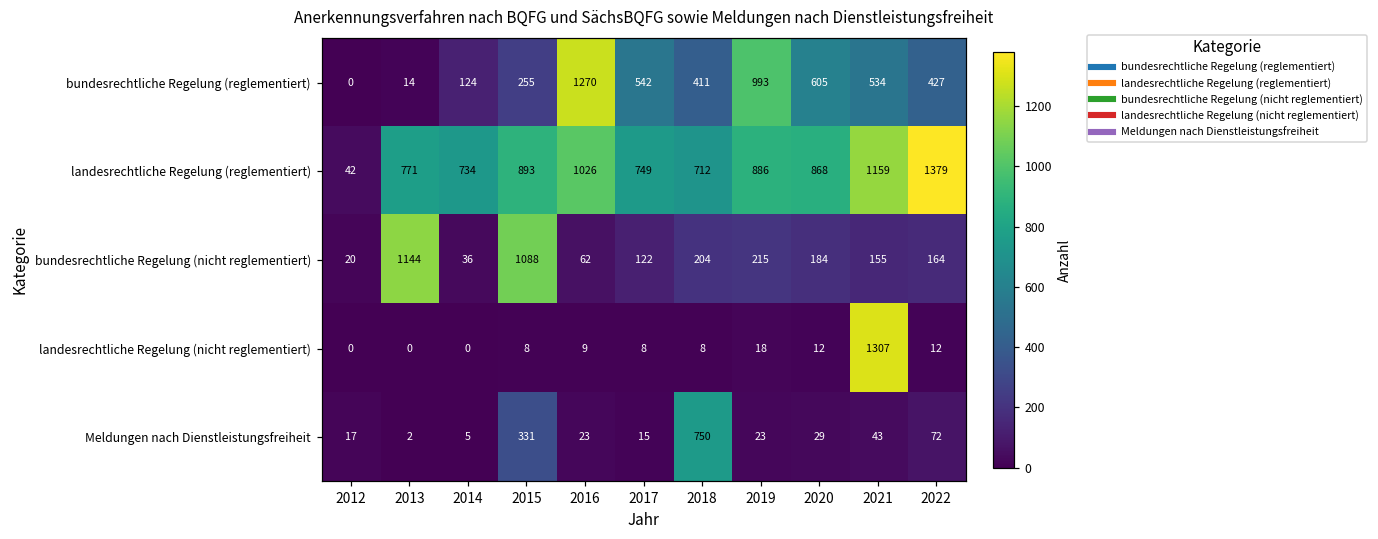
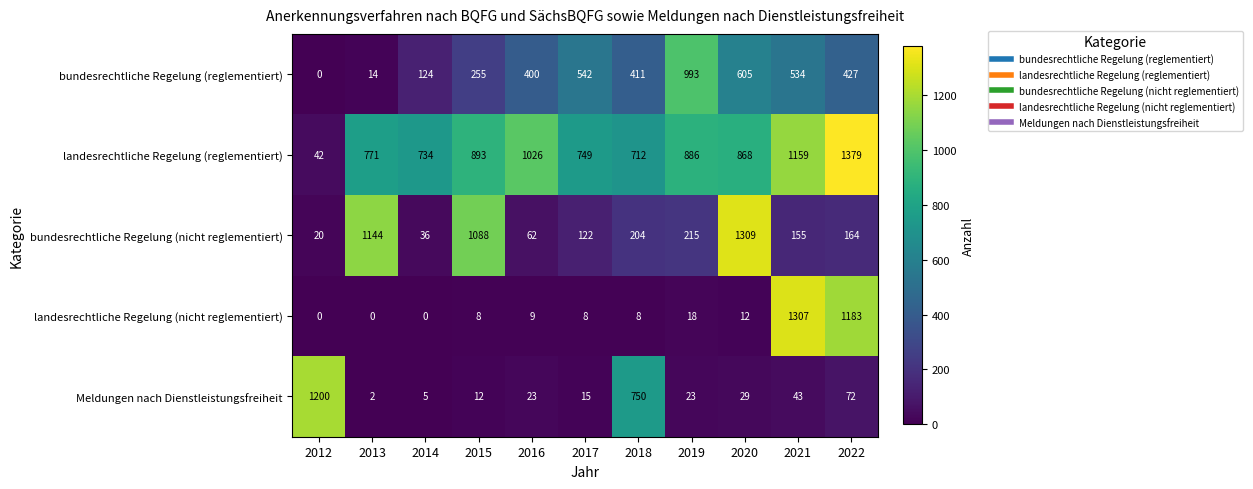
  {
    "bundesrechtliche Regelung (reglementiert)": {
      "2012": 0,
      "2013": 14,
      "2014": 124,
      "2015": 255,
-     "2016": 1270,
+     "2016": 400,
      "2017": 542,
      "2018": 411,
      "2019": 993,
      "2020": 605,
      "2021": 534,
      "2022": 427
    },
    "landesrechtliche Regelung (reglementiert)": {
      "2012": 42,
      "2013": 771,
      "2014": 734,
      "2015": 893,
      "2016": 1026,
      "2017": 749,
      "2018": 712,
      "2019": 886,
      "2020": 868,
      "2021": 1159,
      "2022": 1379
    },
    "bundesrechtliche Regelung (nicht reglementiert)": {
      "2012": 20,
      "2013": 1144,
      "2014": 36,
      "2015": 1088,
      "2016": 62,
      "2017": 122,
      "2018": 204,
      "2019": 215,
-     "2020": 184,
+     "2020": 1309,
      "2021": 155,
      "2022": 164
    },
    "landesrechtliche Regelung (nicht reglementiert)": {
      "2012": 0,
      "2013": 0,
      "2014": 0,
      "2015": 8,
      "2016": 9,
      "2017": 8,
      "2018": 8,
      "2019": 18,
      "2020": 12,
      "2021": 1307,
-     "2022": 12
+     "2022": 1183
    },
    "Meldungen nach Dienstleistungsfreiheit": {
-     "2012": 17,
+     "2012": 1200,
      "2013": 2,
      "2014": 5,
-     "2015": 331,
+     "2015": 12,
      "2016": 23,
      "2017": 15,
      "2018": 750,
      "2019": 23,
      "2020": 29,
      "2021": 43,
      "2022": 72
    }
  }
